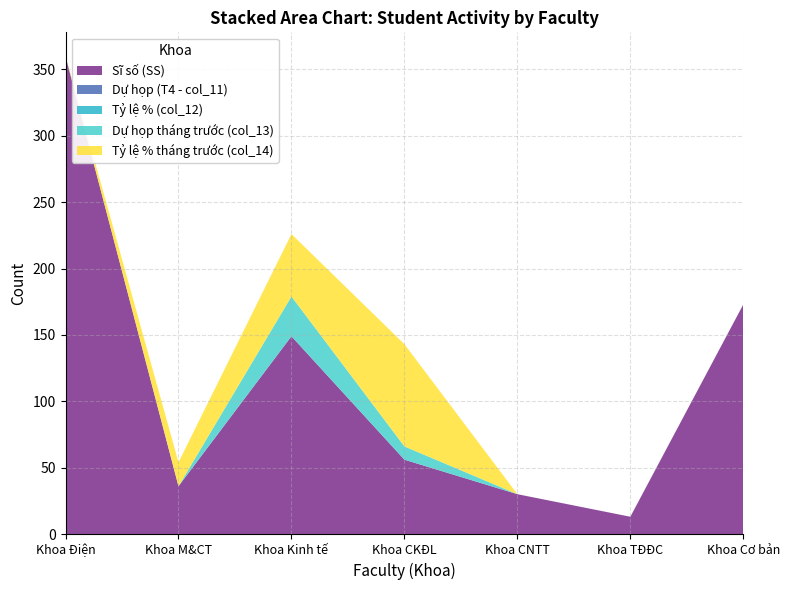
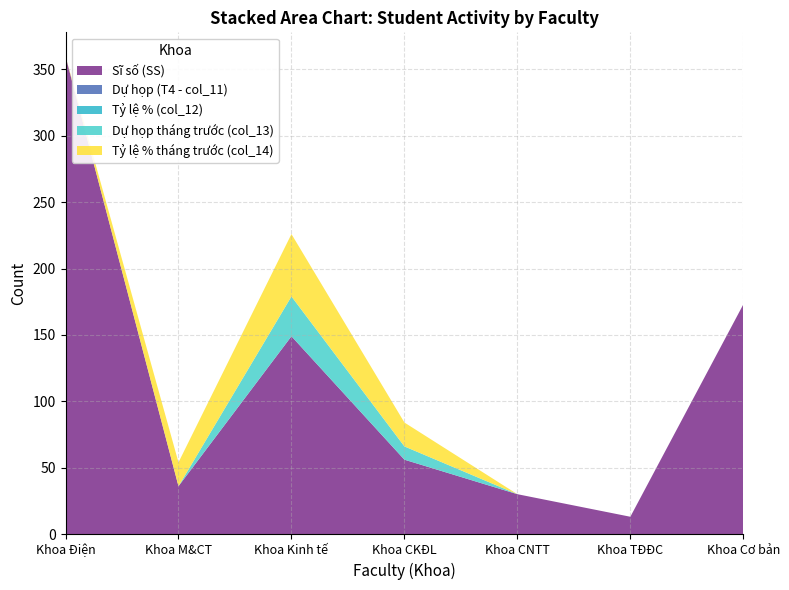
  {
    "Tỷ lệ % tháng trước (col_14)": {
      "Khoa M&CT": 18,
      "Khoa Kinh tế": 47,
-     "Khoa CKĐL": 77
+     "Khoa CKĐL": 18
    }
  }
